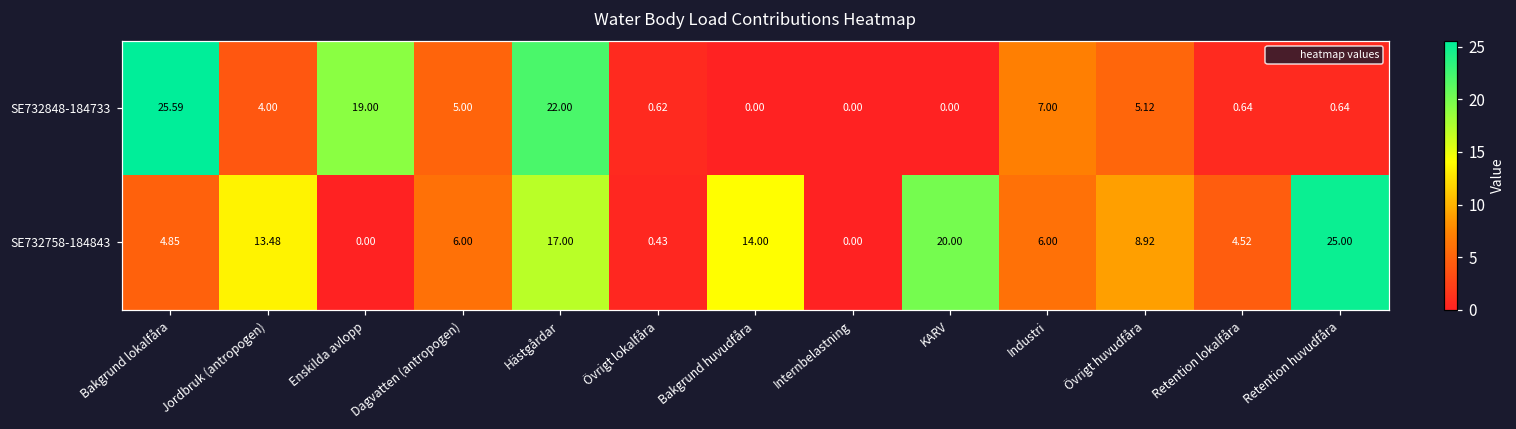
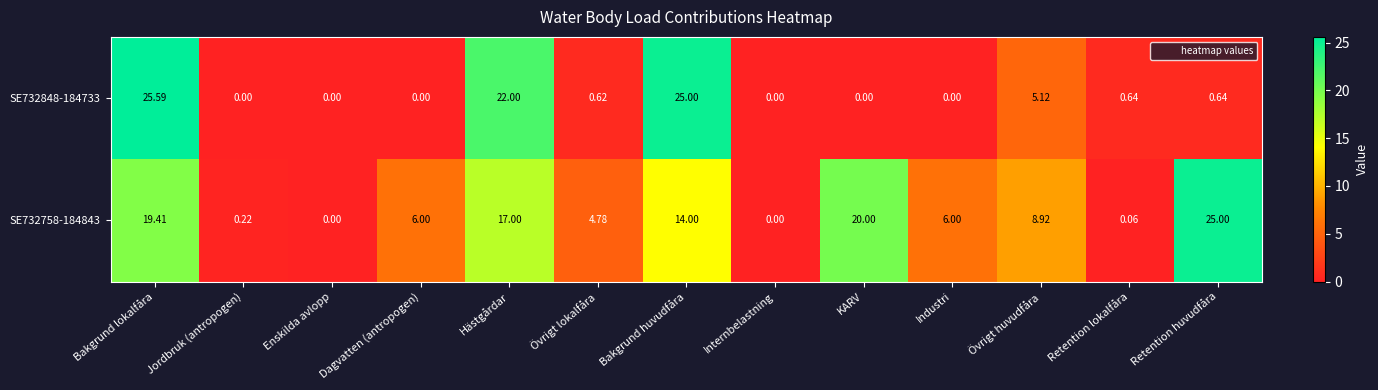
  {
    "SE732848-184733": {
      "Bakgrund lokalfåra": 25.59,
-     "Jordbruk (antropogen)": 4.00,
-     "Enskilda avlopp": 19.00,
-     "Dagvatten (antropogen)": 5.00,
+     "Jordbruk (antropogen)": 0.00,
+     "Enskilda avlopp": 0.00,
+     "Dagvatten (antropogen)": 0.00,
      "Hästgårdar": 22.00,
      "Övrigt lokalfåra": 0.62,
-     "Bakgrund huvudfåra": 0.00,
+     "Bakgrund huvudfåra": 25.00,
      "Internbelastning": 0.00,
      "KARV": 0.00,
-     "Industri": 7.00,
+     "Industri": 0.00,
      "Övrigt huvudfåra": 5.12,
      "Retention lokalfåra": 0.64,
      "Retention huvudfåra": 0.64
    },
    "SE732758-184843": {
-     "Bakgrund lokalfåra": 4.85,
-     "Jordbruk (antropogen)": 13.48,
+     "Bakgrund lokalfåra": 19.41,
+     "Jordbruk (antropogen)": 0.22,
      "Enskilda avlopp": 0.00,
      "Dagvatten (antropogen)": 6.00,
      "Hästgårdar": 17.00,
-     "Övrigt lokalfåra": 0.43,
+     "Övrigt lokalfåra": 4.78,
      "Bakgrund huvudfåra": 14.00,
      "Internbelastning": 0.00,
      "KARV": 20.00,
      "Industri": 6.00,
      "Övrigt huvudfåra": 8.92,
-     "Retention lokalfåra": 4.52,
+     "Retention lokalfåra": 0.06,
      "Retention huvudfåra": 25.00
    }
  }
